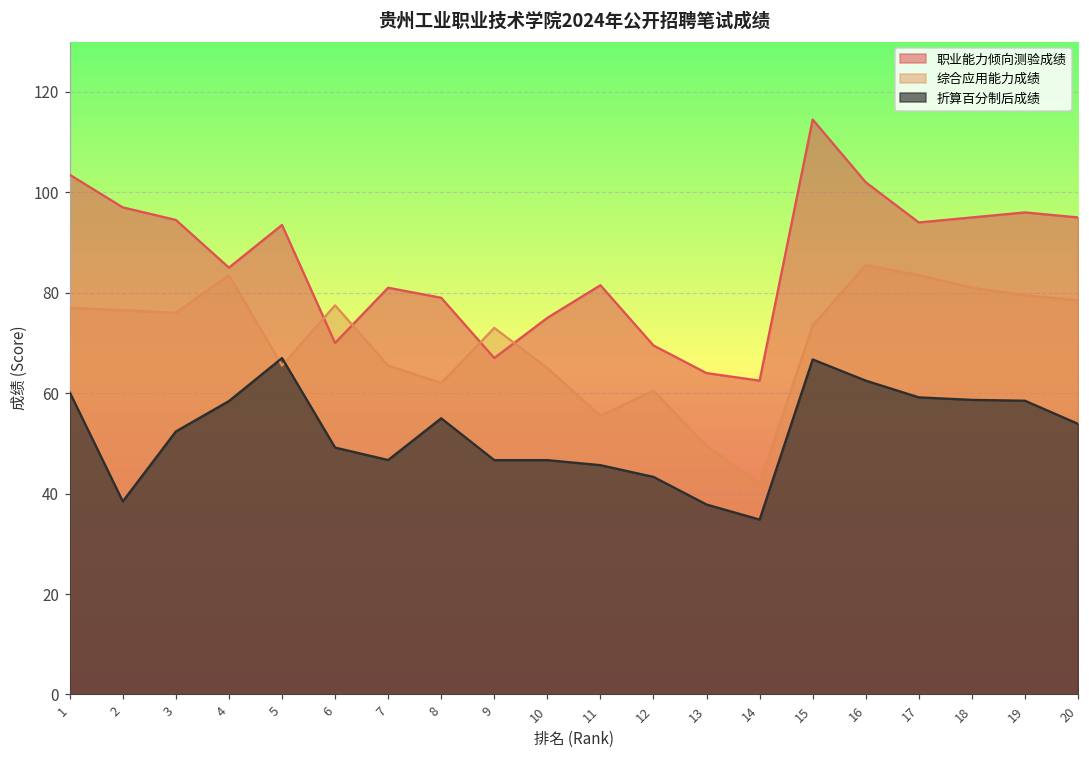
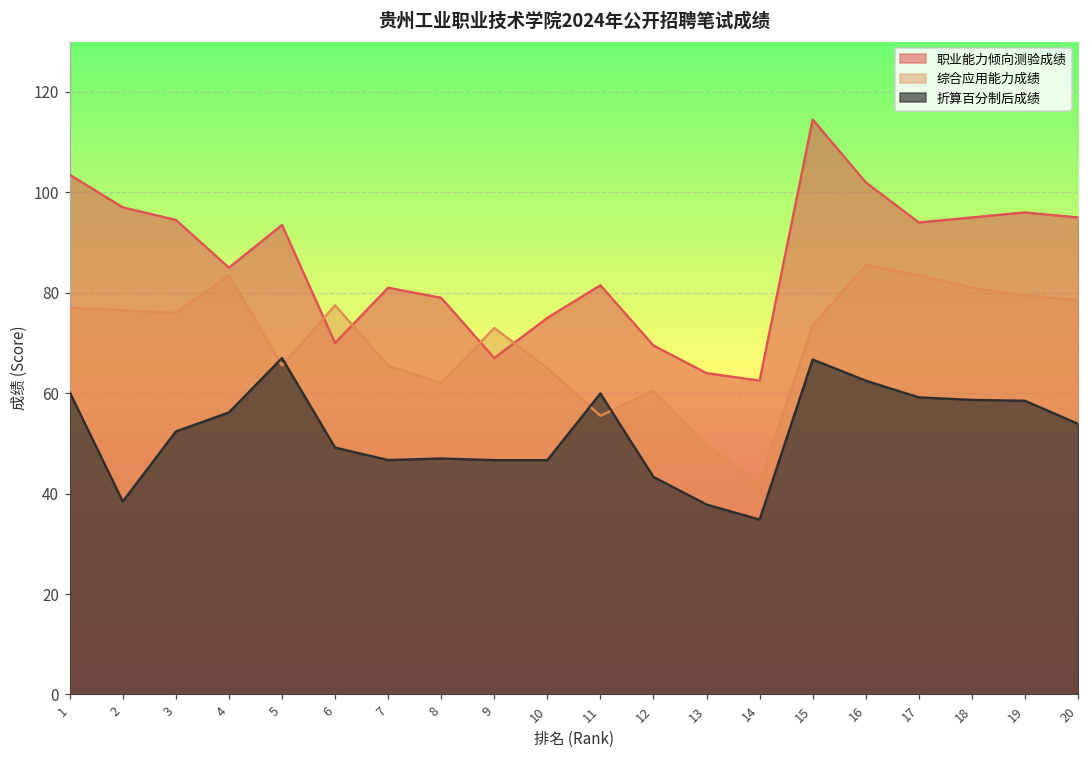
  {
    "折算百分制后成绩": {
      "1": 60,
      "2": 38,
      "3": 52,
-     "4": 58,
+     "4": 56,
      "5": 67,
      "6": 49,
      "7": 47,
-     "8": 55,
+     "8": 47,
      "9": 47,
      "10": 47,
-     "11": 46,
+     "11": 60,
      "12": 43,
      "13": 38,
      "14": 35,
      "15": 67,
      "16": 63,
      "17": 59,
      "18": 59,
      "19": 59,
      "20": 54
    }
  }
